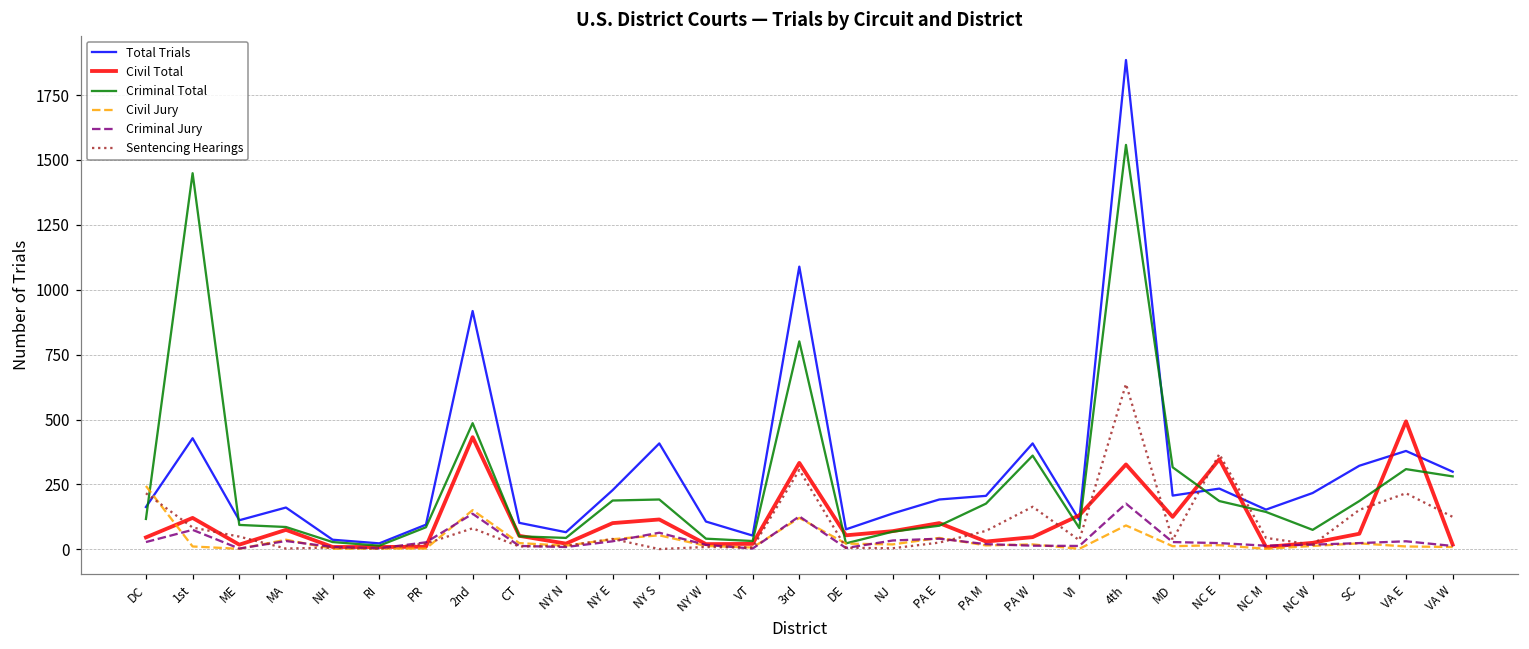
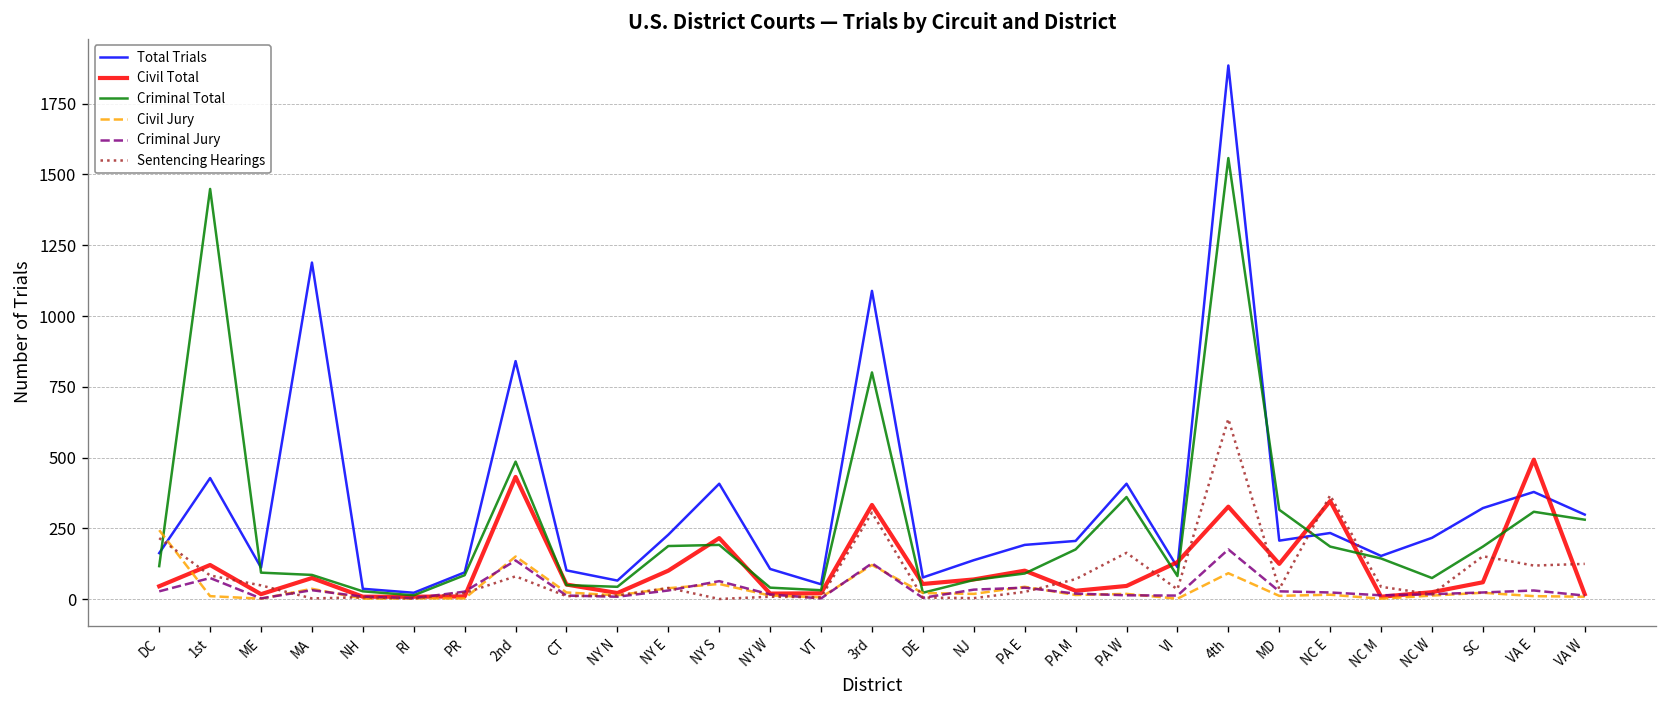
  {
    "Total Trials": {
      "DC": 160,
      "1st": 430,
      "ME": 110,
-     "MA": 160,
-     "2nd": 920,
+     "MA": 1190,
+     "2nd": 840,
      "CT": 100,
      "NY N": 70,
      "NY E": 230,
      "NY S": 410,
      "NY W": 110,
      "VT": 50,
      "3rd": 1090,
      "DE": 80,
      "NJ": 140,
      "PA E": 190,
      "PA M": 210,
      "PA W": 410,
      "VI": 110,
      "4th": 1890,
      "MD": 210,
      "NC E": 230,
      "NC W": 220,
      "SC": 320,
      "VA E": 380,
      "VA W": 300
    },
    "Civil Total": {
      "DC": 50,
      "1st": 120,
      "ME": 20,
      "MA": 80,
      "2nd": 430,
      "NY E": 100,
-     "NY S": 120,
+     "NY S": 220,
      "VT": 20,
      "3rd": 330,
      "DE": 50,
      "PA W": 50,
      "VI": 130,
      "4th": 330,
      "MD": 130,
      "NC E": 350,
      "SC": 60,
      "VA E": 490
    },
    "Criminal Total": {
      "DC": 120,
      "1st": 1450,
      "ME": 90,
      "MA": 90,
      "2nd": 490,
      "NY N": 40,
      "NY E": 190,
      "NY S": 190,
      "NY W": 40,
      "VT": 30,
      "3rd": 800,
      "PA M": 180,
      "PA W": 360,
      "VI": 80,
      "4th": 1560,
      "MD": 320,
      "NC E": 190,
      "NC W": 80,
      "SC": 190,
      "VA E": 310,
      "VA W": 280
    },
    "Civil Jury": {
      "DC": 240,
      "1st": 10,
      "2nd": 150,
      "CT": 20,
      "NJ": 20,
      "VI": 0,
      "4th": 90,
      "MD": 10,
      "VA E": 10
    },
    "Criminal Jury": {
      "DC": 30,
      "2nd": 140,
      "NJ": 30,
      "VI": 10,
      "4th": 180,
      "VA E": 30
    },
    "Sentencing Hearings": {
      "DC": 220,
      "ME": 50,
      "MA": 0,
      "2nd": 80,
      "NY S": 0,
      "3rd": 310,
      "NJ": 0,
      "PA E": 30,
      "PA M": 70,
      "PA W": 160,
      "VI": 40,
      "4th": 640,
      "NC E": 370,
      "NC M": 40,
      "SC": 150,
-     "VA E": 220,
+     "VA E": 120,
      "VA W": 130
    }
  }
